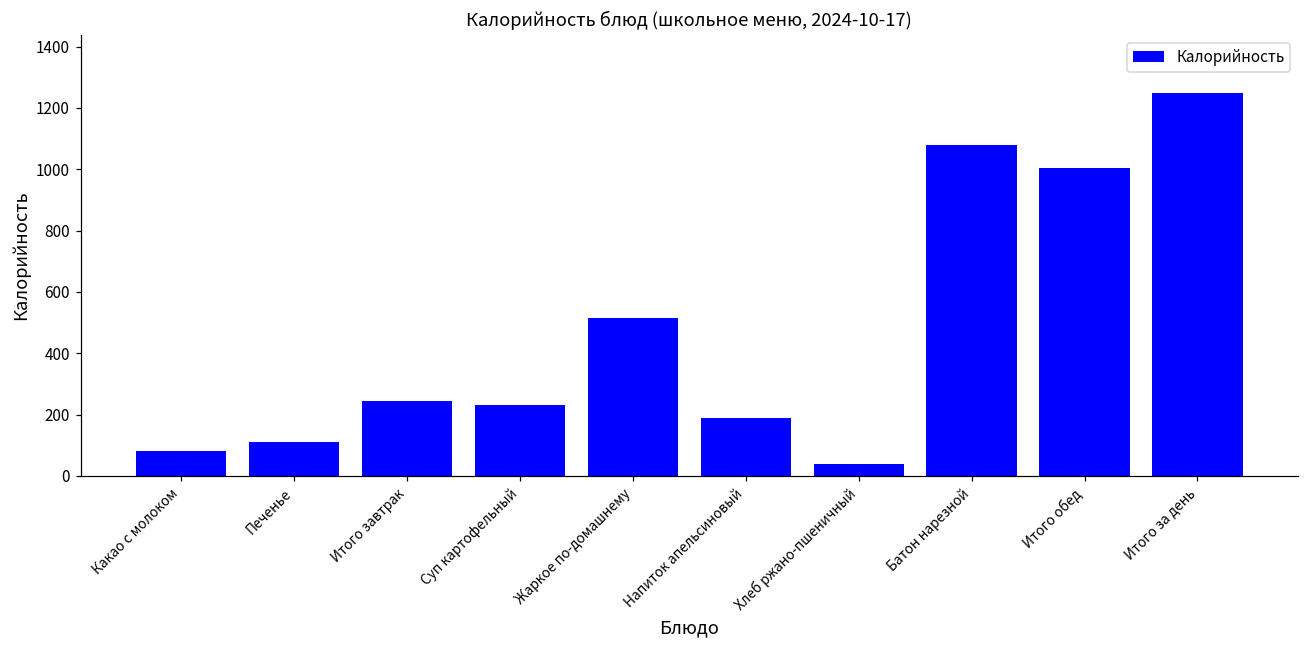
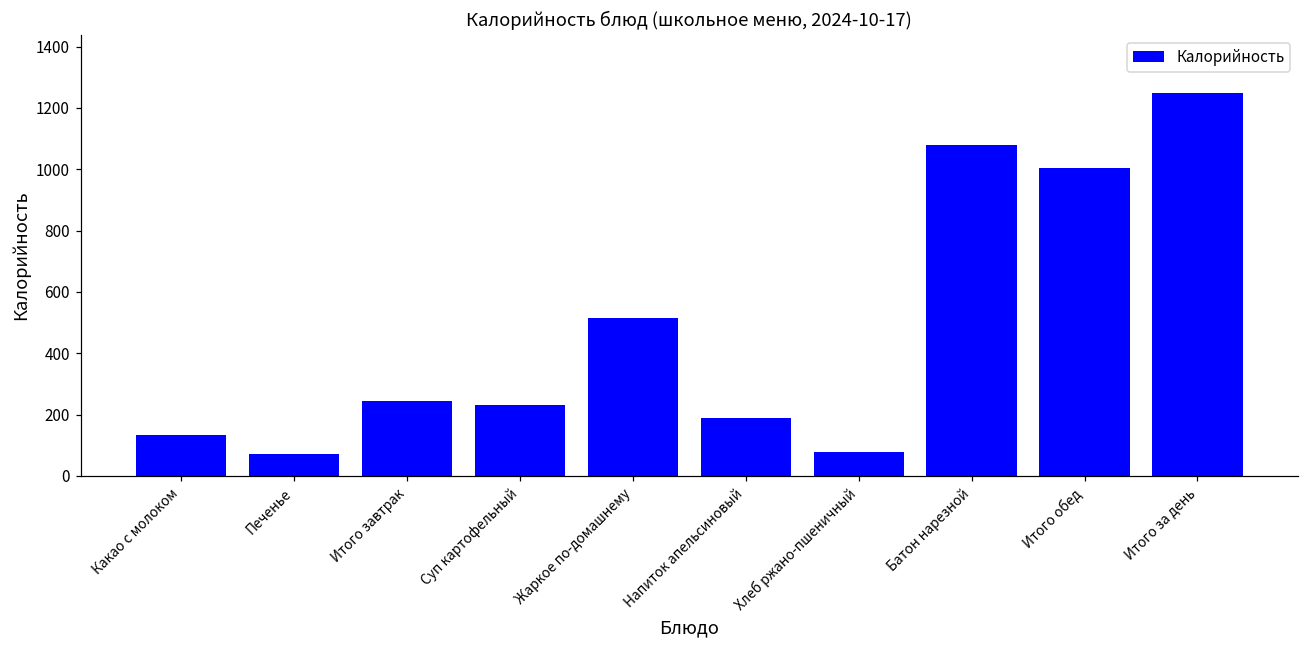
  {
-   "Какао с молоком": 80,
-   "Печенье": 110,
+   "Какао с молоком": 130,
+   "Печенье": 70,
    "Итого завтрак": 240,
    "Суп картофельный": 230,
    "Жаркое по-домашнему": 520,
    "Напиток апельсиновый": 190,
-   "Хлеб ржано-пшеничный": 40,
+   "Хлеб ржано-пшеничный": 80,
    "Батон нарезной": 1080,
    "Итого обед": 1000,
    "Итого за день": 1250
  }
